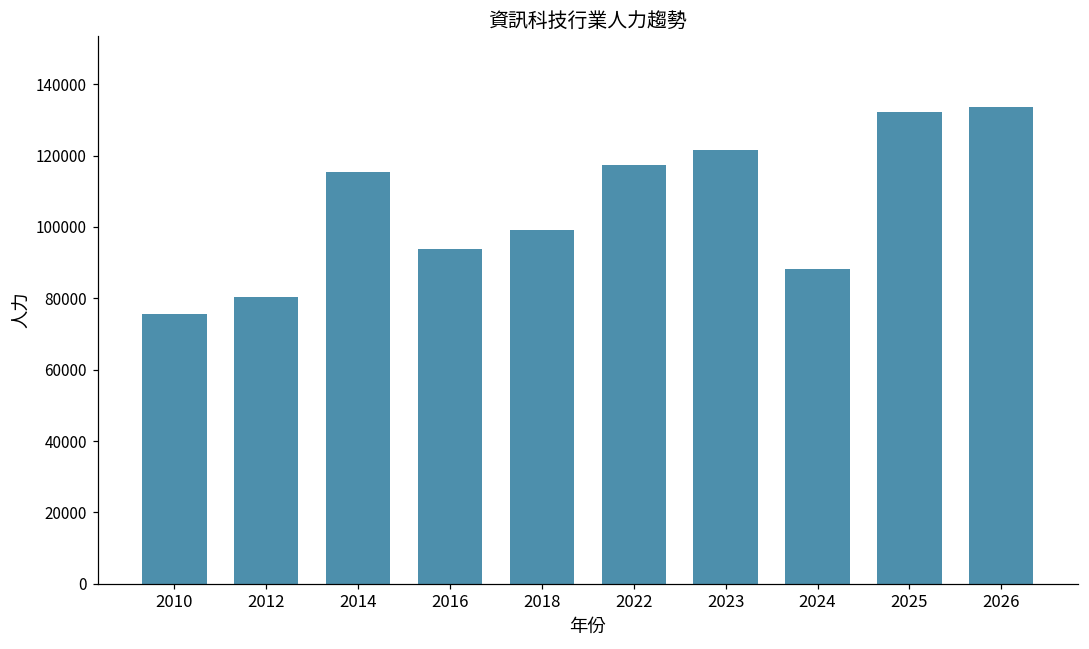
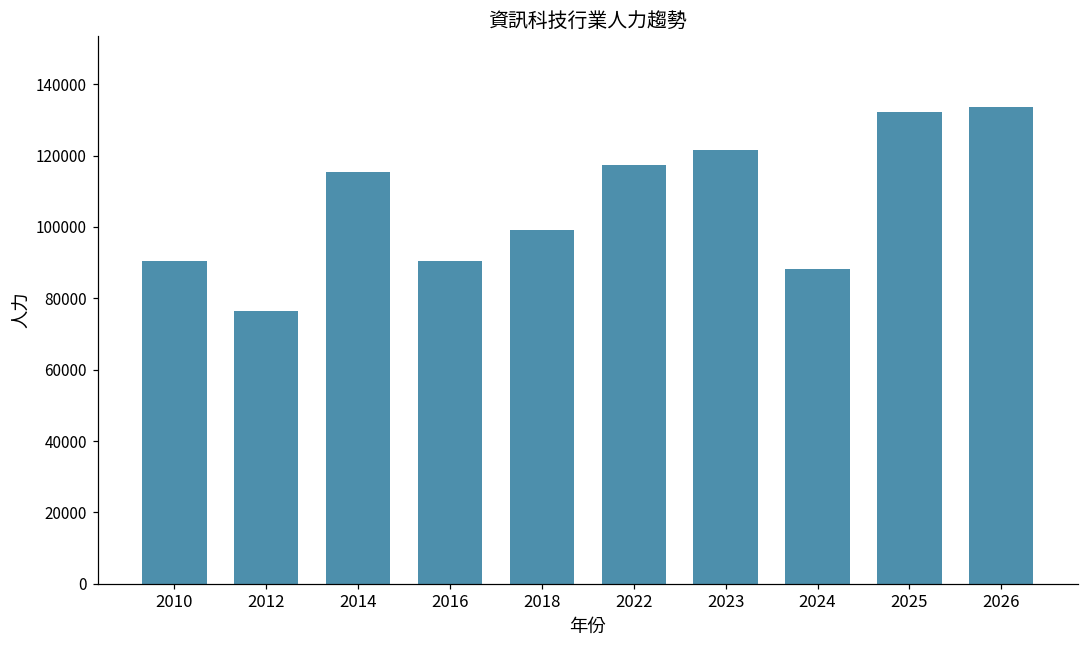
  {
-   "2010": 76000,
-   "2012": 80000,
+   "2010": 90000,
+   "2012": 76000,
    "2014": 115000,
-   "2016": 94000,
+   "2016": 90000,
    "2018": 99000,
    "2022": 117000,
    "2023": 122000,
    "2024": 88000,
    "2025": 132000,
    "2026": 134000
  }
